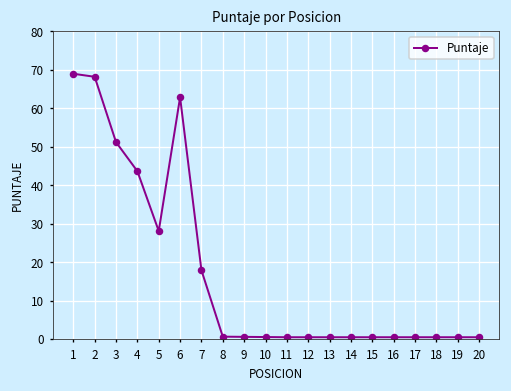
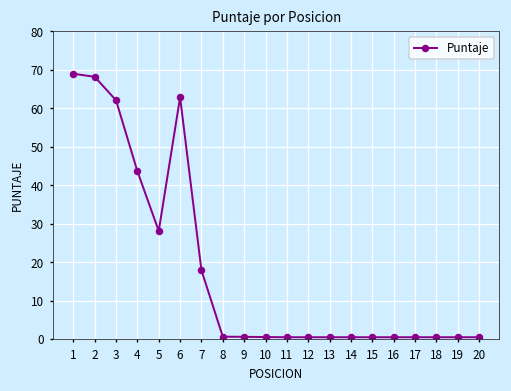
  {
    "1": 69,
    "2": 68,
-   "3": 51,
+   "3": 62,
    "4": 44,
    "5": 28,
    "6": 63,
    "7": 18,
    "8": 1,
    "9": 1,
    "10": 1,
    "11": 1,
    "12": 1,
    "13": 1,
    "14": 1,
    "15": 1,
    "16": 1,
    "17": 1,
    "18": 1,
    "19": 1,
    "20": 1
  }
